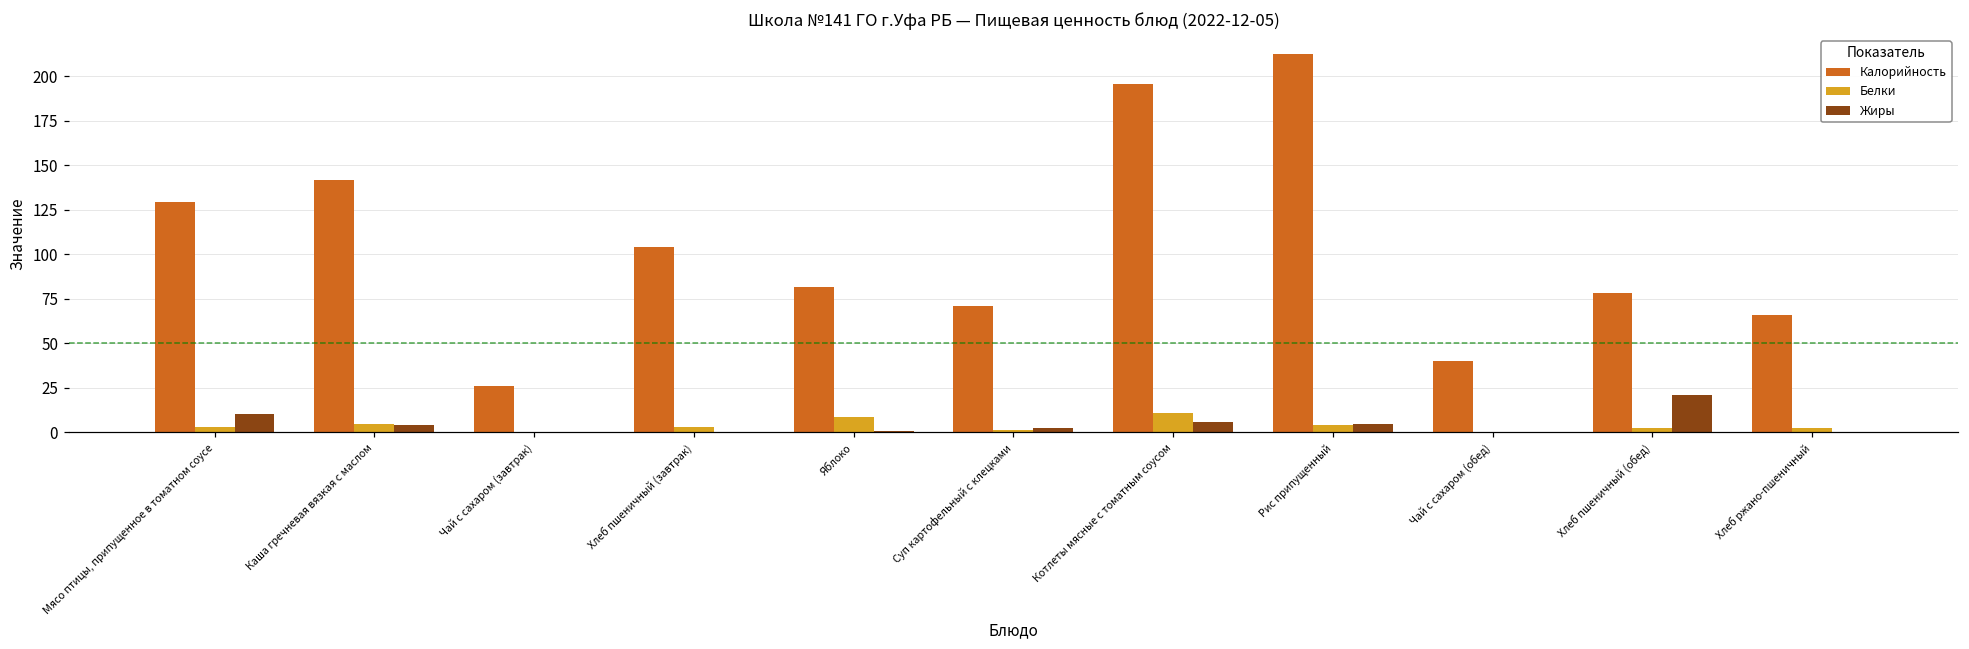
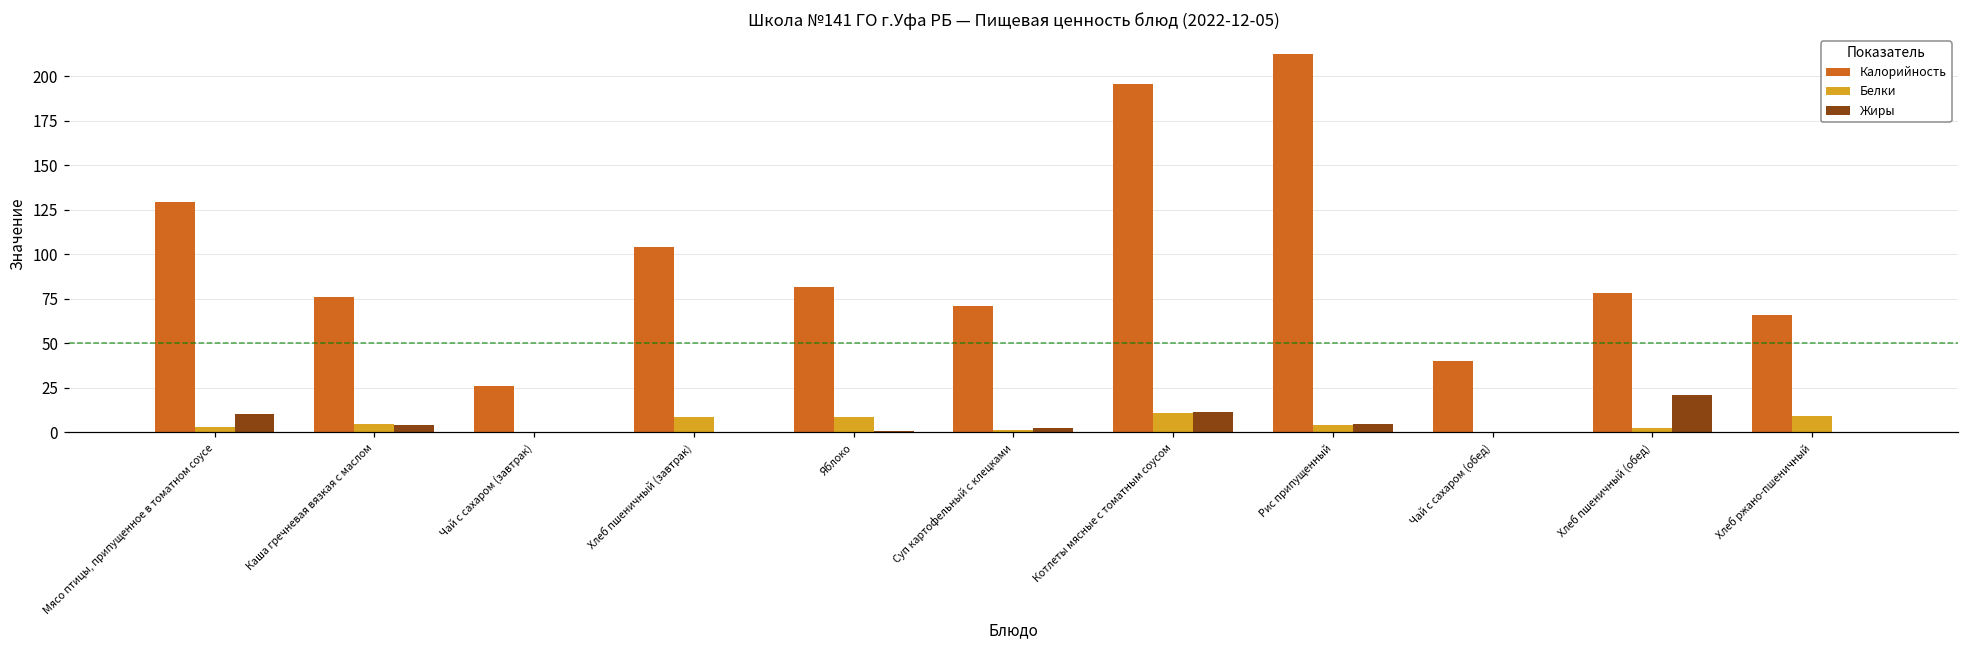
  {
    "Калорийность": {
      "Мясо птицы, припущенное в томатном соусе": 130,
-     "Каша гречневая вязкая с маслом": 142,
+     "Каша гречневая вязкая с маслом": 76,
      "Чай с сахаром (завтрак)": 26,
      "Хлеб пшеничный (завтрак)": 104,
      "Яблоко": 82,
      "Суп картофельный с клецками": 71,
      "Котлеты мясные с томатным соусом": 196,
      "Рис припущенный": 212,
      "Чай с сахаром (обед)": 40,
      "Хлеб пшеничный (обед)": 78,
      "Хлеб ржано-пшеничный": 66
    },
    "Белки": {
      "Мясо птицы, припущенное в томатном соусе": 3,
      "Каша гречневая вязкая с маслом": 5,
      "Чай с сахаром (завтрак)": 0,
-     "Хлеб пшеничный (завтрак)": 3,
+     "Хлеб пшеничный (завтрак)": 9,
      "Яблоко": 9,
      "Котлеты мясные с томатным соусом": 11,
      "Рис припущенный": 4,
      "Чай с сахаром (обед)": 0,
      "Хлеб пшеничный (обед)": 2,
-     "Хлеб ржано-пшеничный": 2
+     "Хлеб ржано-пшеничный": 9
    },
    "Жиры": {
      "Мясо птицы, припущенное в томатном соусе": 10,
      "Каша гречневая вязкая с маслом": 4,
      "Чай с сахаром (завтрак)": 0,
      "Суп картофельный с клецками": 3,
-     "Котлеты мясные с томатным соусом": 6,
+     "Котлеты мясные с томатным соусом": 11,
      "Рис припущенный": 4,
      "Чай с сахаром (обед)": 0,
      "Хлеб пшеничный (обед)": 21
    }
  }
